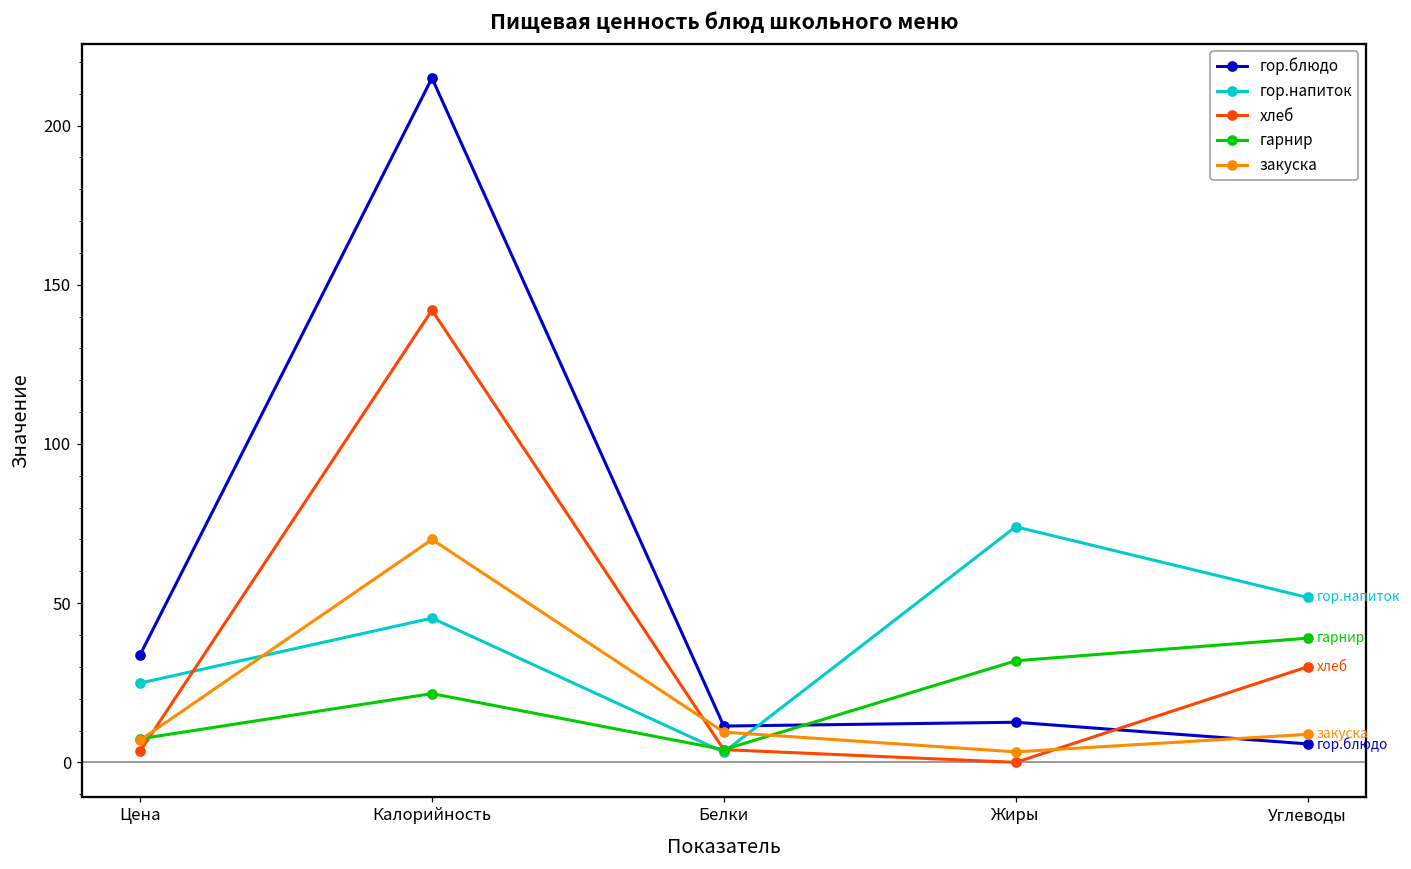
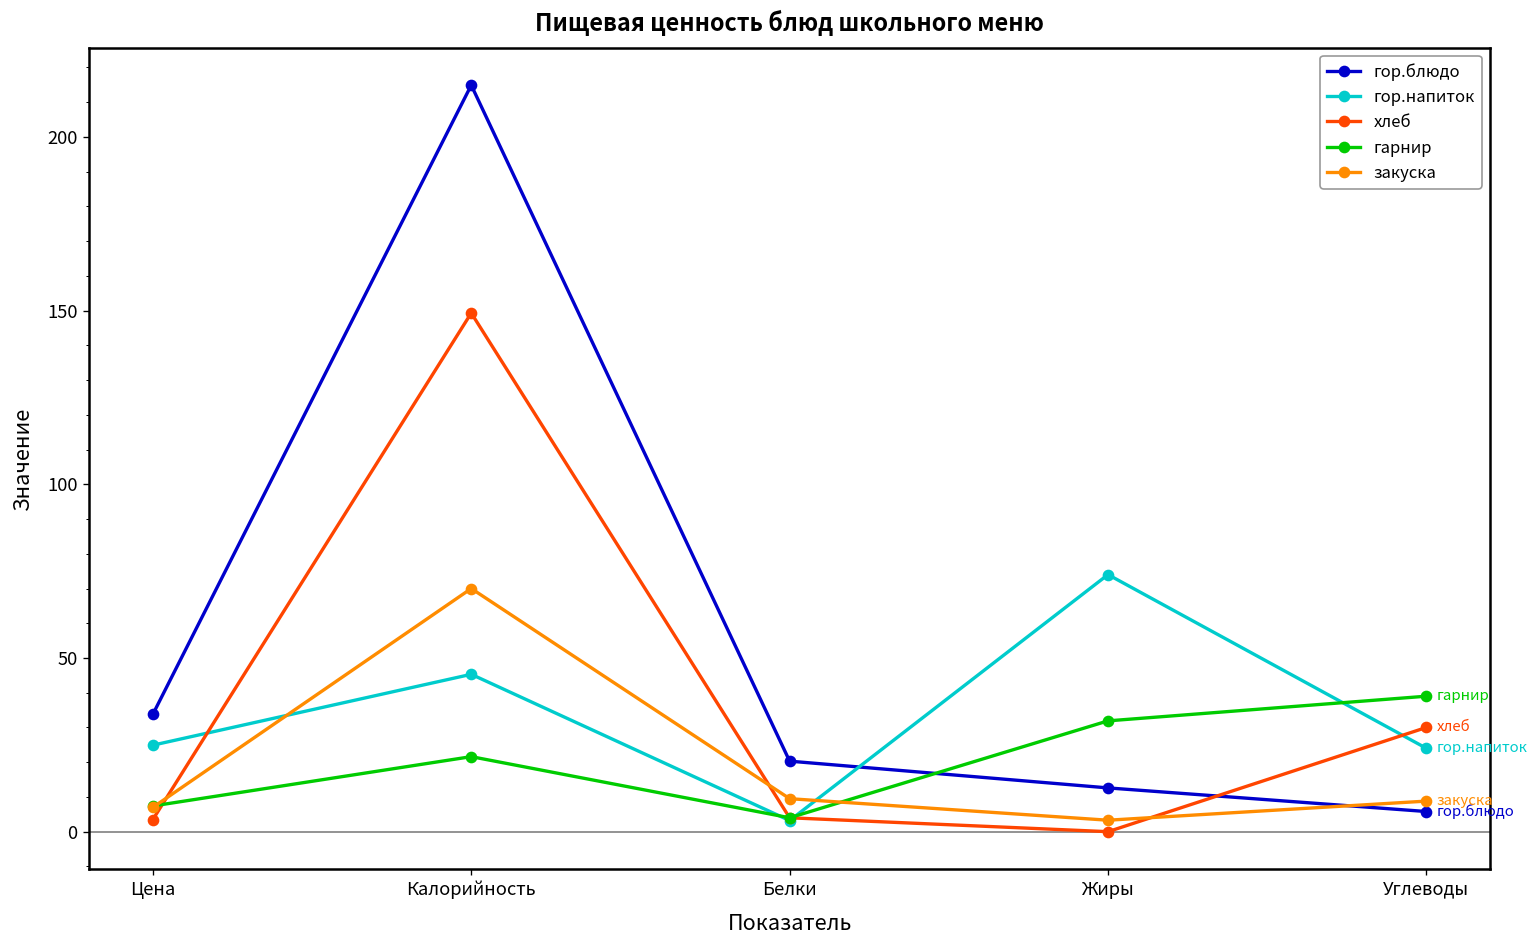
  {
    "гор.блюдо": {
      "Цена": 34,
      "Калорийность": 215,
-     "Белки": 11,
+     "Белки": 20,
      "Жиры": 13,
      "Углеводы": 6
    },
    "гор.напиток": {
      "Цена": 25,
      "Калорийность": 45,
      "Жиры": 74,
-     "Углеводы": 52
+     "Углеводы": 24
    },
    "хлеб": {
      "Цена": 4,
-     "Калорийность": 142,
+     "Калорийность": 149,
      "Жиры": 0,
      "Углеводы": 30
    },
    "гарнир": {
      "Калорийность": 22,
      "Жиры": 32,
      "Углеводы": 39
    },
    "закуска": {
      "Калорийность": 70,
      "Белки": 10,
      "Жиры": 3,
      "Углеводы": 9
    }
  }
